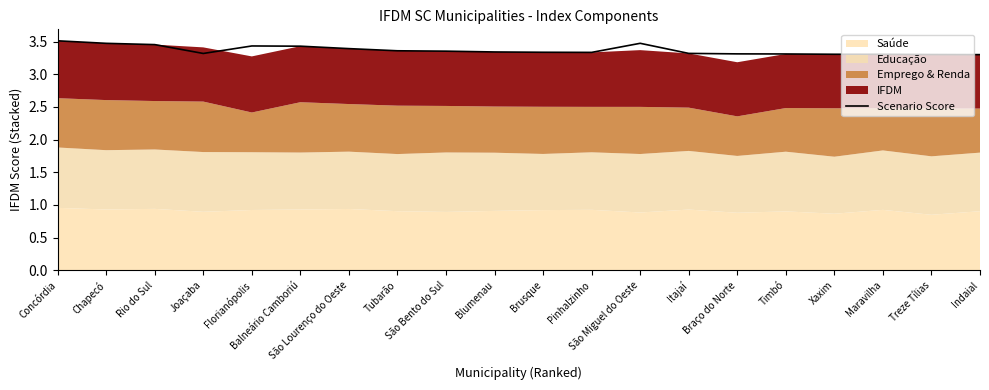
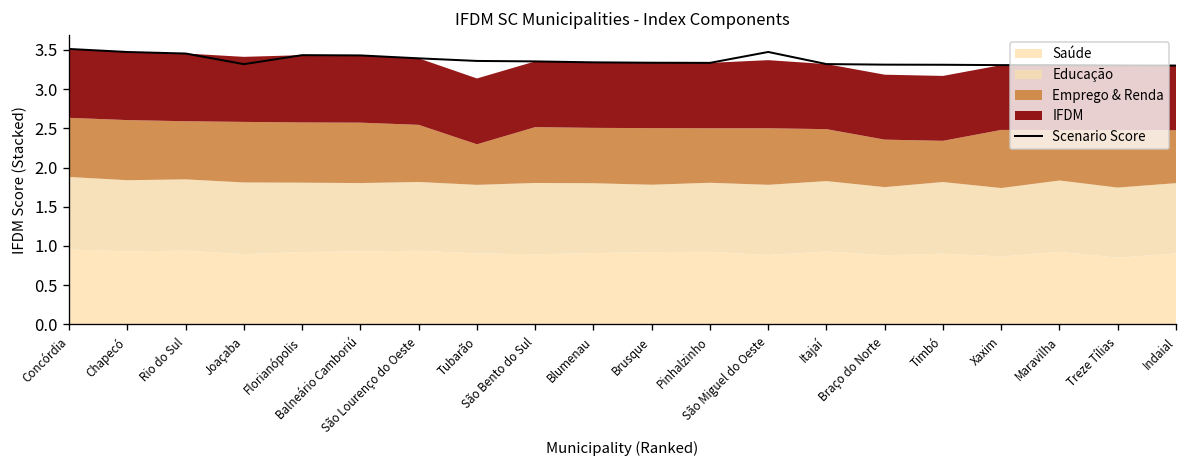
  {
    "Scenario Score": {
      "Joaçaba": 3.3,
      "São Miguel do Oeste": 3.5,
      "Braço do Norte": 3.3
    },
    "Emprego & Renda": {
      "Concórdia": 0.8,
      "Chapecó": 0.8,
      "Rio do Sul": 0.7,
      "Joaçaba": 0.8,
-     "Florianópolis": 0.6,
+     "Florianópolis": 0.8,
      "Balneário Camboriú": 0.8,
      "São Lourenço do Oeste": 0.7,
-     "Tubarão": 0.7,
+     "Tubarão": 0.5,
      "São Bento do Sul": 0.7,
      "Blumenau": 0.7,
      "Brusque": 0.7,
      "Pinhalzinho": 0.7,
      "São Miguel do Oeste": 0.7,
      "Itajaí": 0.7,
      "Braço do Norte": 0.6,
-     "Timbó": 0.7,
+     "Timbó": 0.5,
      "Xaxim": 0.7,
      "Indaial": 0.7
    },
    "IFDM": {
      "Joaçaba": 0.8,
      "São Miguel do Oeste": 0.9,
      "Braço do Norte": 0.8
    }
  }
